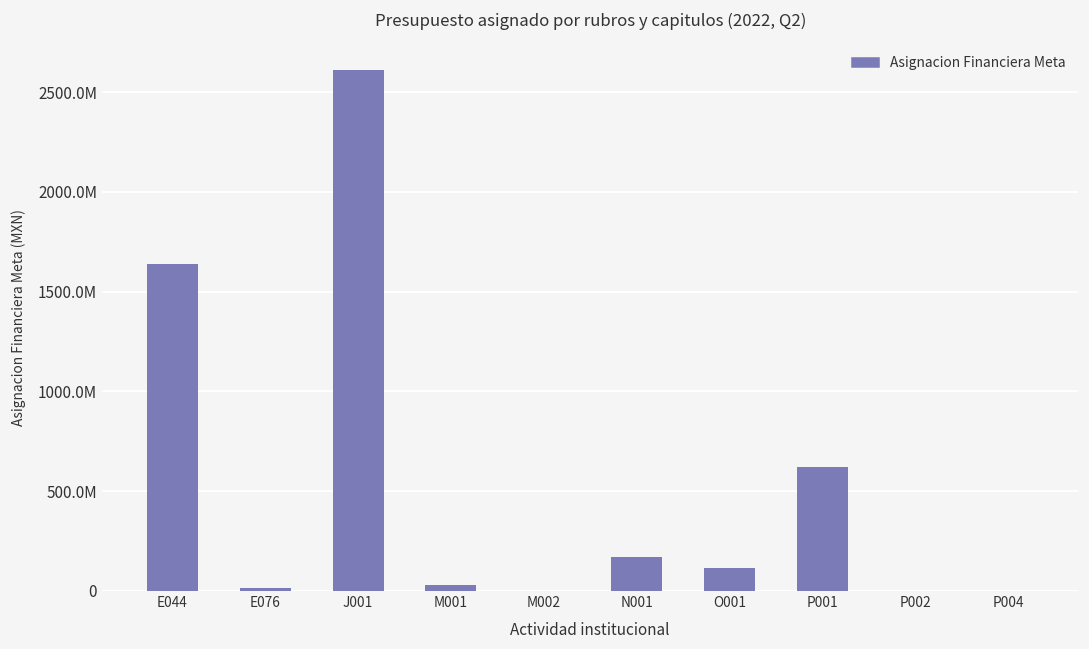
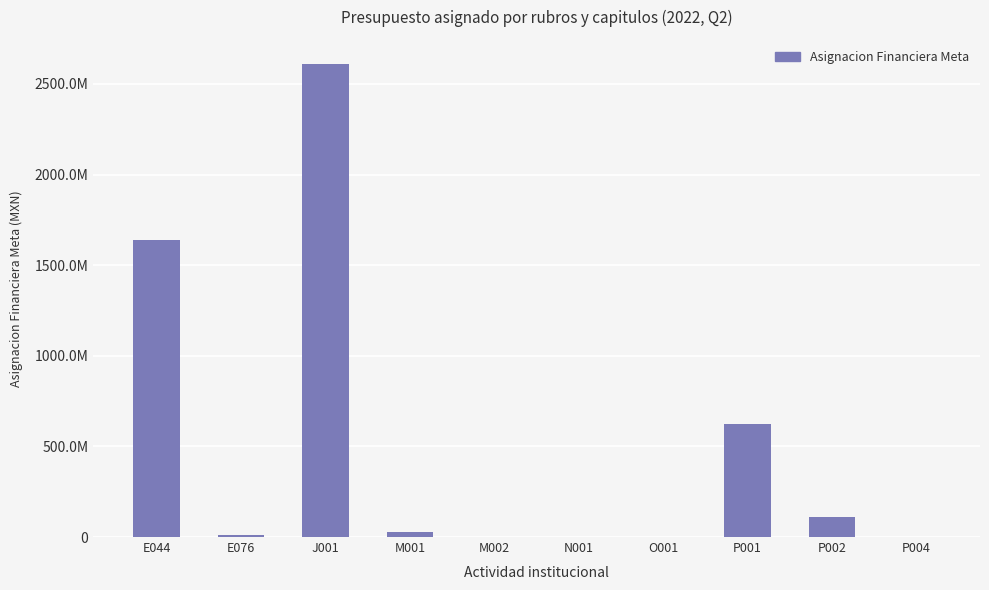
  {
    "E044": 1640000000,
    "J001": 2610000000,
    "M001": 30000000,
-   "N001": 170000000,
-   "O001": 110000000,
+   "N001": 0,
+   "O001": 0,
    "P001": 620000000,
-   "P002": 0
+   "P002": 110000000
  }
